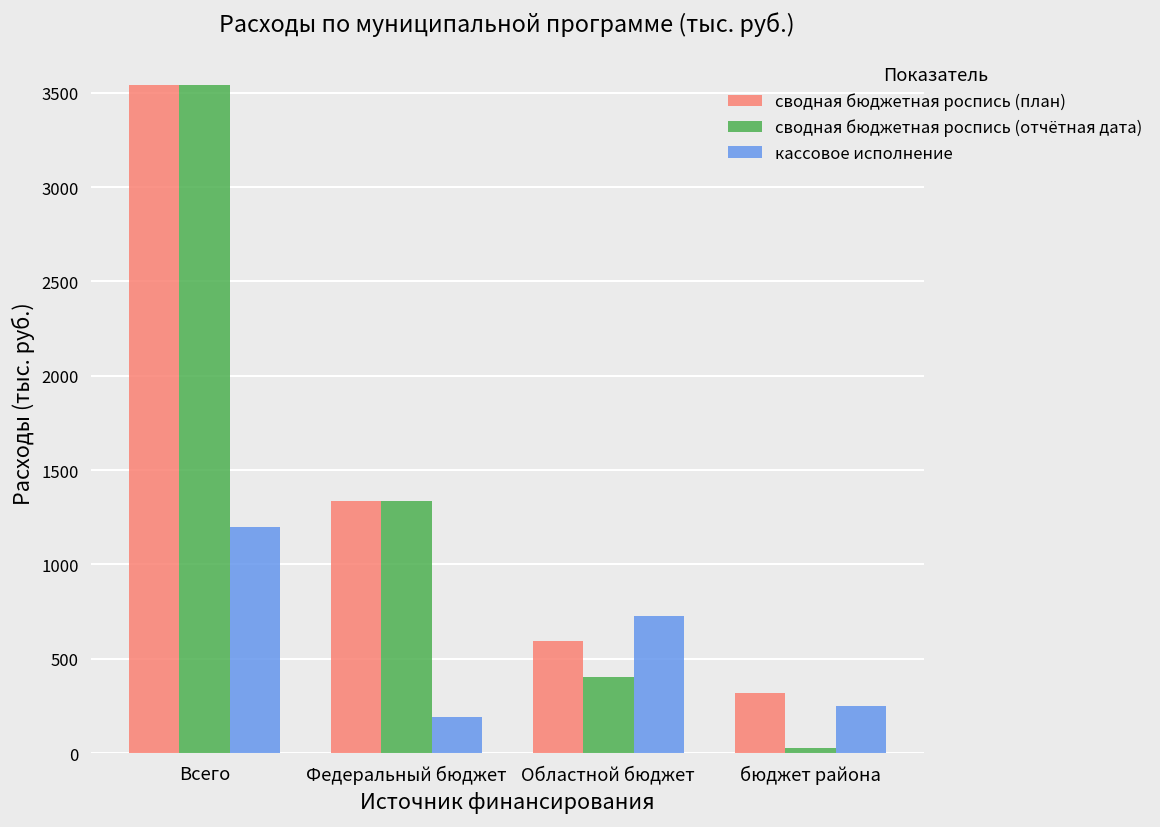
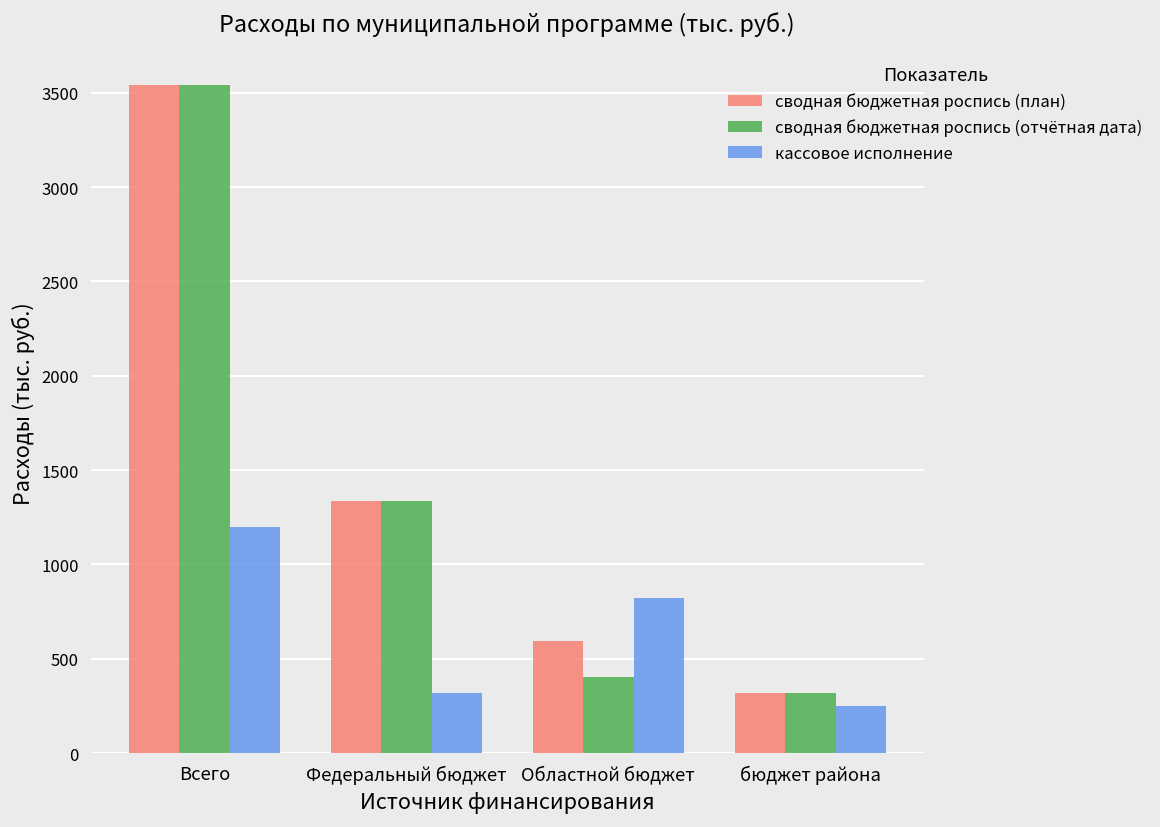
  {
    "сводная бюджетная роспись (план)": {
      "Всего": 3540,
      "Федеральный бюджет": 1340,
      "Областной бюджет": 600,
      "бюджет района": 320
    },
    "сводная бюджетная роспись (отчётная дата)": {
      "Всего": 3540,
      "Федеральный бюджет": 1340,
      "Областной бюджет": 400,
-     "бюджет района": 30
+     "бюджет района": 320
    },
    "кассовое исполнение": {
      "Всего": 1200,
-     "Федеральный бюджет": 190,
-     "Областной бюджет": 730,
+     "Федеральный бюджет": 320,
+     "Областной бюджет": 820,
      "бюджет района": 250
    }
  }
